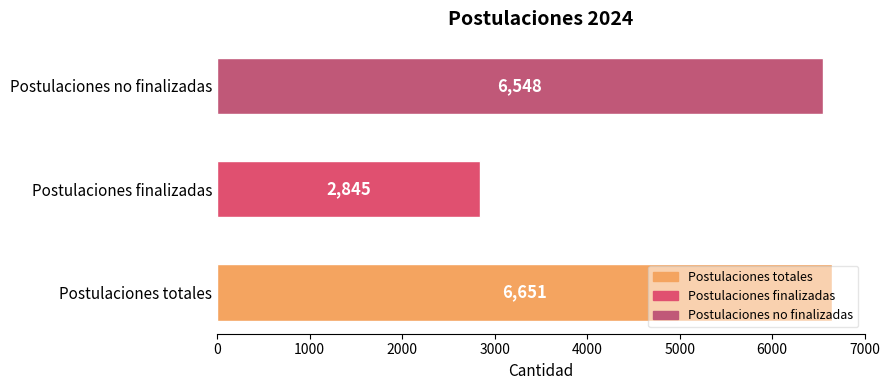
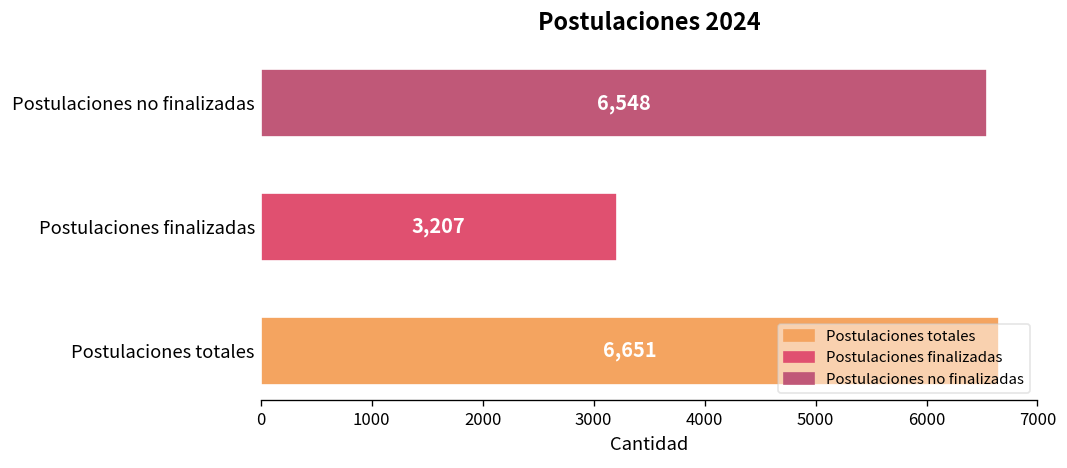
  {
    "Postulaciones no finalizadas": "6,548",
-   "Postulaciones finalizadas": "2,845"
+   "Postulaciones finalizadas": "3,207"
  }
